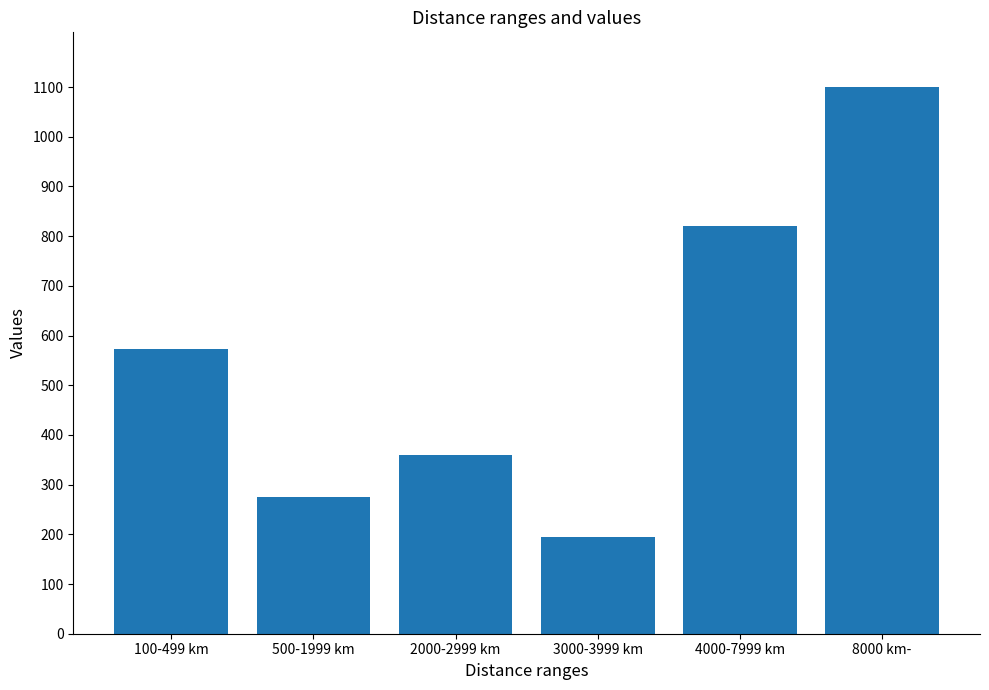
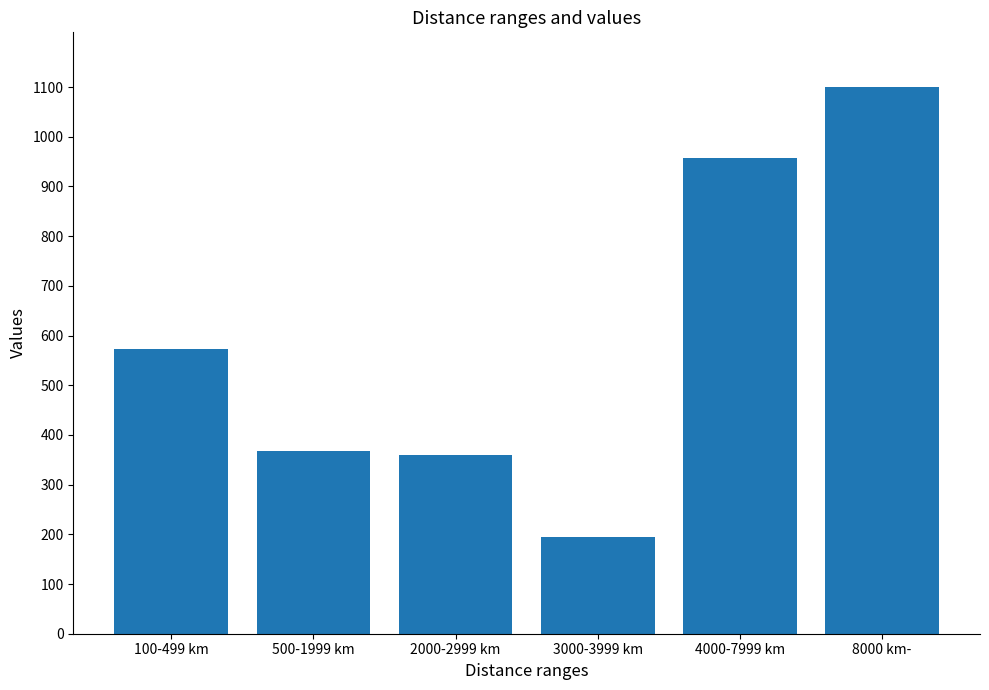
  {
    "100-499 km": 570,
-   "500-1999 km": 280,
+   "500-1999 km": 370,
    "2000-2999 km": 360,
    "3000-3999 km": 190,
-   "4000-7999 km": 820,
+   "4000-7999 km": 960,
    "8000 km-": 1100
  }
